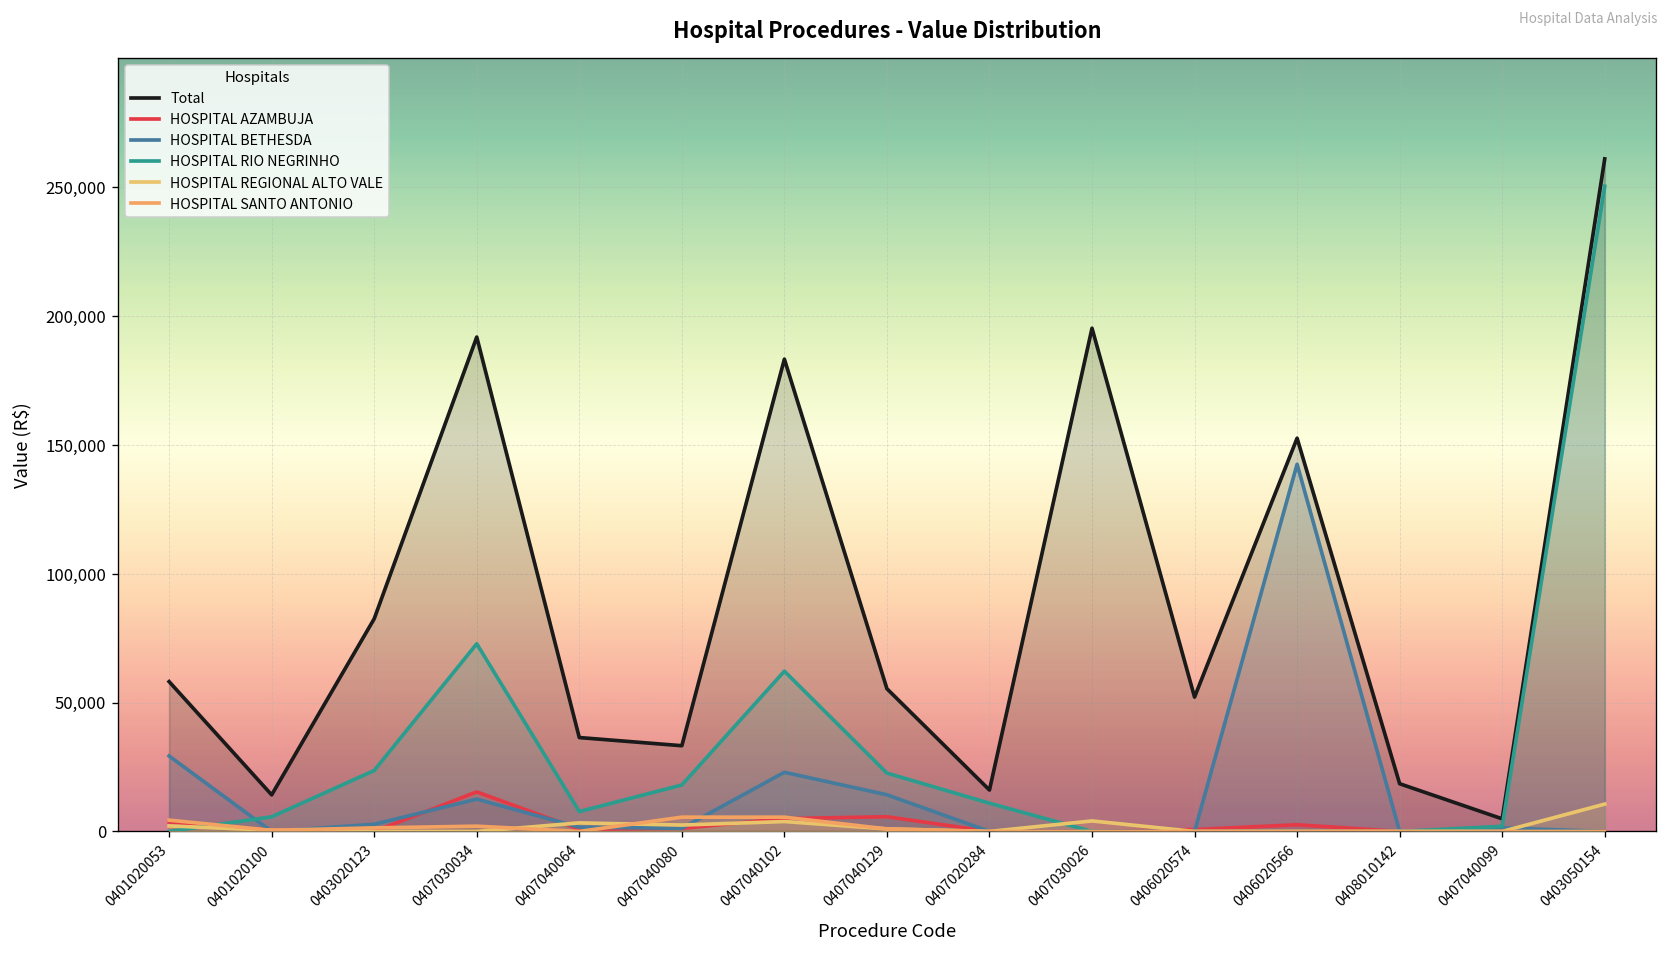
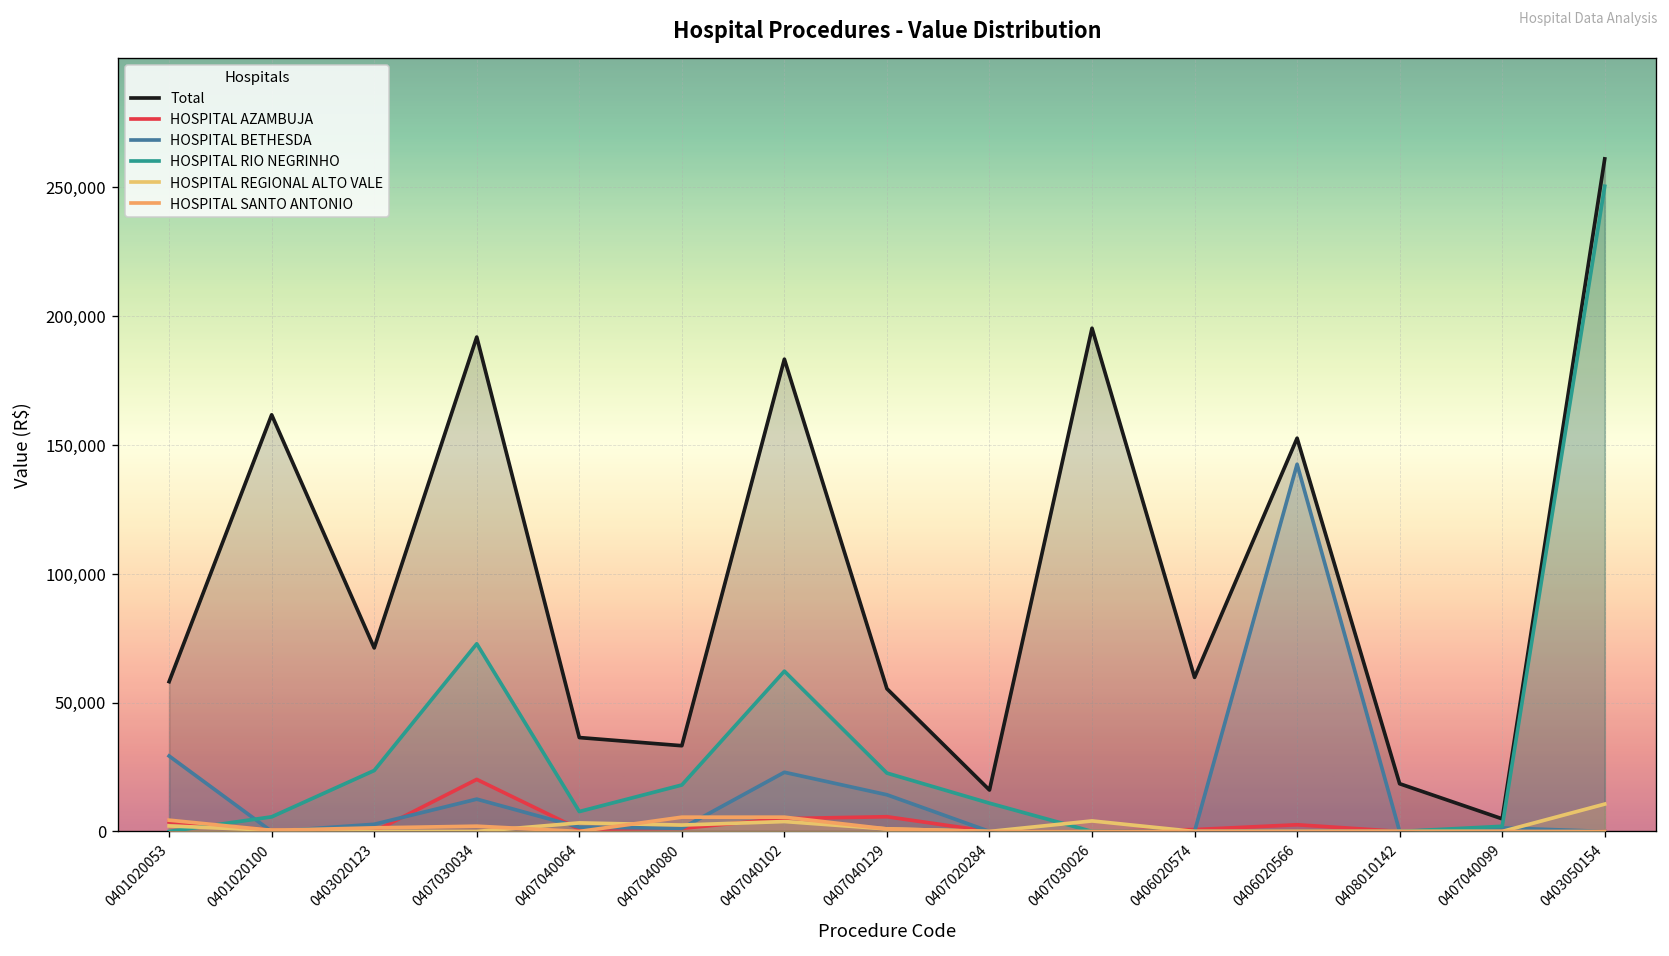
  {
    "Total": {
      "0401020053": "58,000",
-     "0401020100": "14,000",
-     "0403020123": "82,000",
+     "0401020100": "162,000",
+     "0403020123": "71,000",
      "0407030034": "192,000",
      "0407040064": "36,000",
      "0407040080": "33,000",
      "0407040102": "183,000",
      "0407040129": "55,000",
      "0407020284": "16,000",
      "0407030026": "195,000",
-     "0406020574": "52,000",
+     "0406020574": "60,000",
      "0406020566": "153,000",
      "0408010142": "19,000",
      "0407040099": "5,000",
      "0403050154": "261,000"
    },
    "HOSPITAL AZAMBUJA": {
-     "0407030034": "15,000",
+     "0407030034": "20,000",
      "0407040129": "6,000",
      "0406020566": "3,000"
    }
  }
